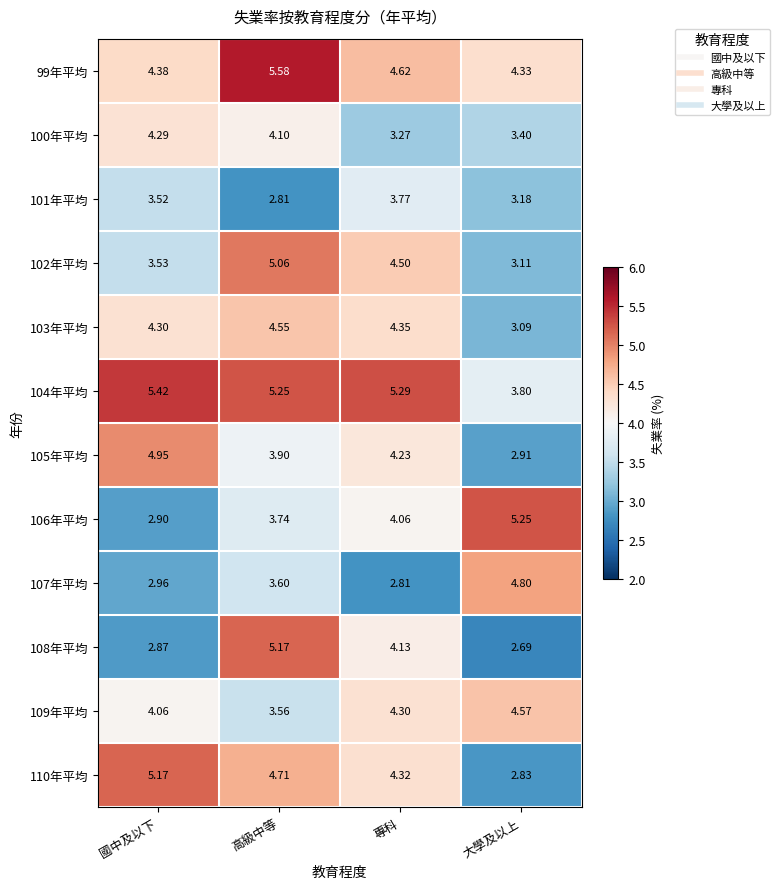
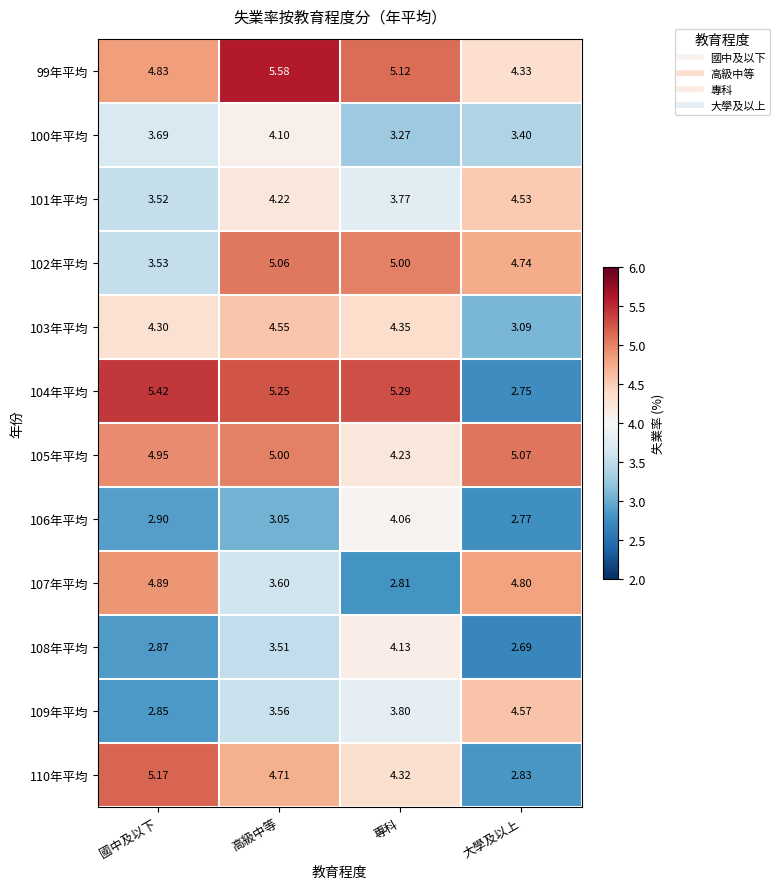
  {
    "99年平均": {
-     "國中及以下": 4.38,
+     "國中及以下": 4.83,
      "高級中等": 5.58,
-     "專科": 4.62,
+     "專科": 5.12,
      "大學及以上": 4.33
    },
    "100年平均": {
-     "國中及以下": 4.29,
+     "國中及以下": 3.69,
      "高級中等": 4.10,
      "專科": 3.27,
      "大學及以上": 3.40
    },
    "101年平均": {
      "國中及以下": 3.52,
-     "高級中等": 2.81,
+     "高級中等": 4.22,
      "專科": 3.77,
-     "大學及以上": 3.18
+     "大學及以上": 4.53
    },
    "102年平均": {
      "國中及以下": 3.53,
      "高級中等": 5.06,
-     "專科": 4.50,
-     "大學及以上": 3.11
+     "專科": 5.00,
+     "大學及以上": 4.74
    },
    "103年平均": {
      "國中及以下": 4.30,
      "高級中等": 4.55,
      "專科": 4.35,
      "大學及以上": 3.09
    },
    "104年平均": {
      "國中及以下": 5.42,
      "高級中等": 5.25,
      "專科": 5.29,
-     "大學及以上": 3.80
+     "大學及以上": 2.75
    },
    "105年平均": {
      "國中及以下": 4.95,
-     "高級中等": 3.90,
+     "高級中等": 5.00,
      "專科": 4.23,
-     "大學及以上": 2.91
+     "大學及以上": 5.07
    },
    "106年平均": {
      "國中及以下": 2.90,
-     "高級中等": 3.74,
+     "高級中等": 3.05,
      "專科": 4.06,
-     "大學及以上": 5.25
+     "大學及以上": 2.77
    },
    "107年平均": {
-     "國中及以下": 2.96,
+     "國中及以下": 4.89,
      "高級中等": 3.60,
      "專科": 2.81,
      "大學及以上": 4.80
    },
    "108年平均": {
      "國中及以下": 2.87,
-     "高級中等": 5.17,
+     "高級中等": 3.51,
      "專科": 4.13,
      "大學及以上": 2.69
    },
    "109年平均": {
-     "國中及以下": 4.06,
+     "國中及以下": 2.85,
      "高級中等": 3.56,
-     "專科": 4.30,
+     "專科": 3.80,
      "大學及以上": 4.57
    },
    "110年平均": {
      "國中及以下": 5.17,
      "高級中等": 4.71,
      "專科": 4.32,
      "大學及以上": 2.83
    }
  }
